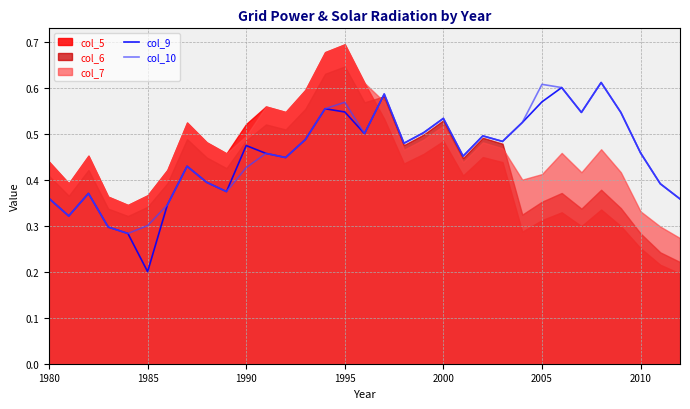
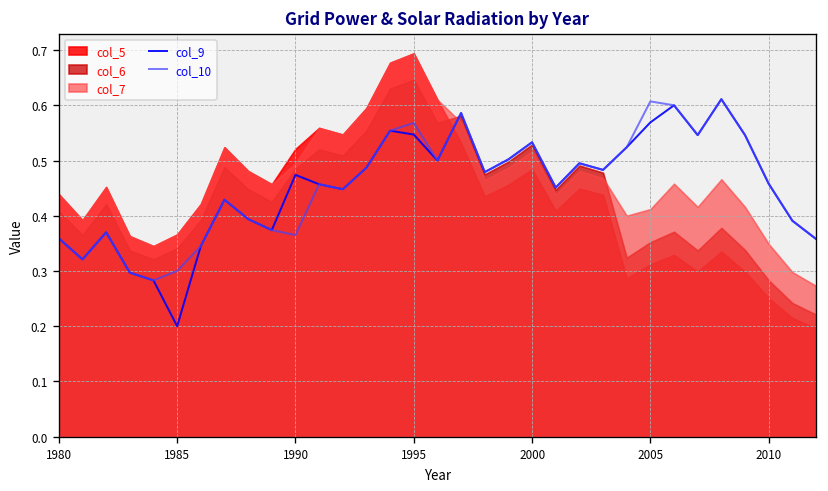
  {
    "col_9": {
      "1985": 0.20,
      "1990": 0.47,
      "1995": 0.55,
      "2005": 0.57
    },
    "col_10": {
      "1985": 0.30,
-     "1990": 0.43,
+     "1990": 0.37,
      "1995": 0.57,
      "2005": 0.61
    },
    "col_7": {
      "1990": 0.50,
      "2000": 0.52,
      "2005": 0.41,
-     "2010": 0.33
+     "2010": 0.35
    }
  }
